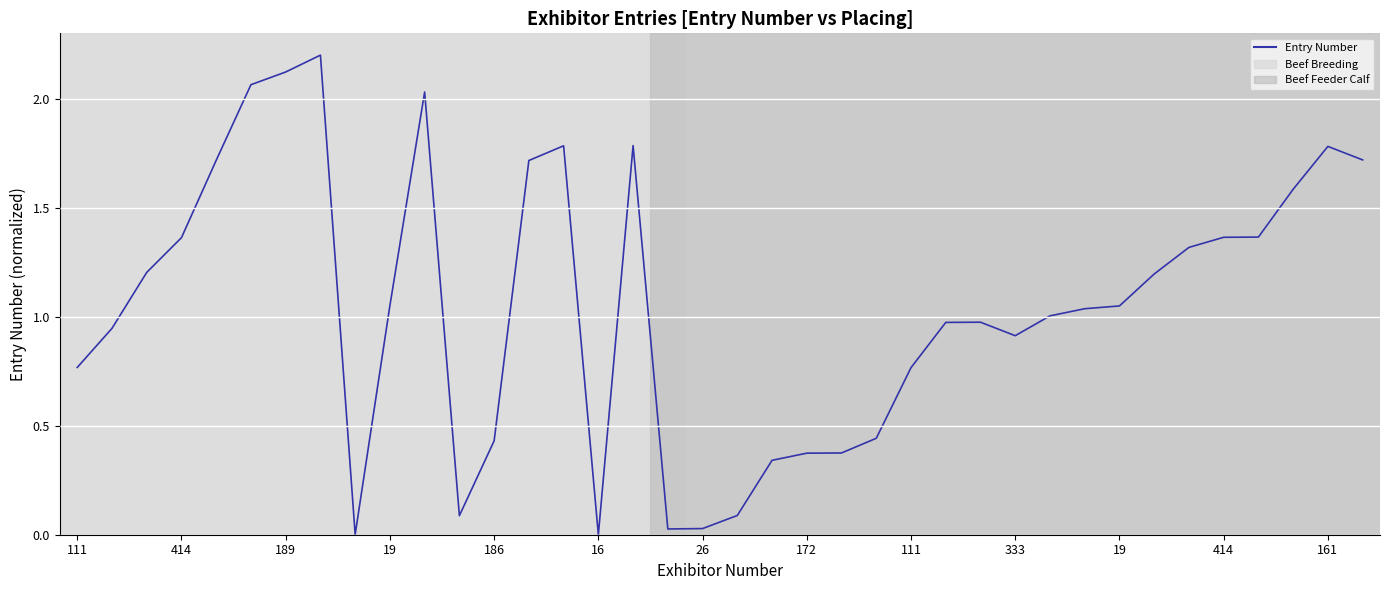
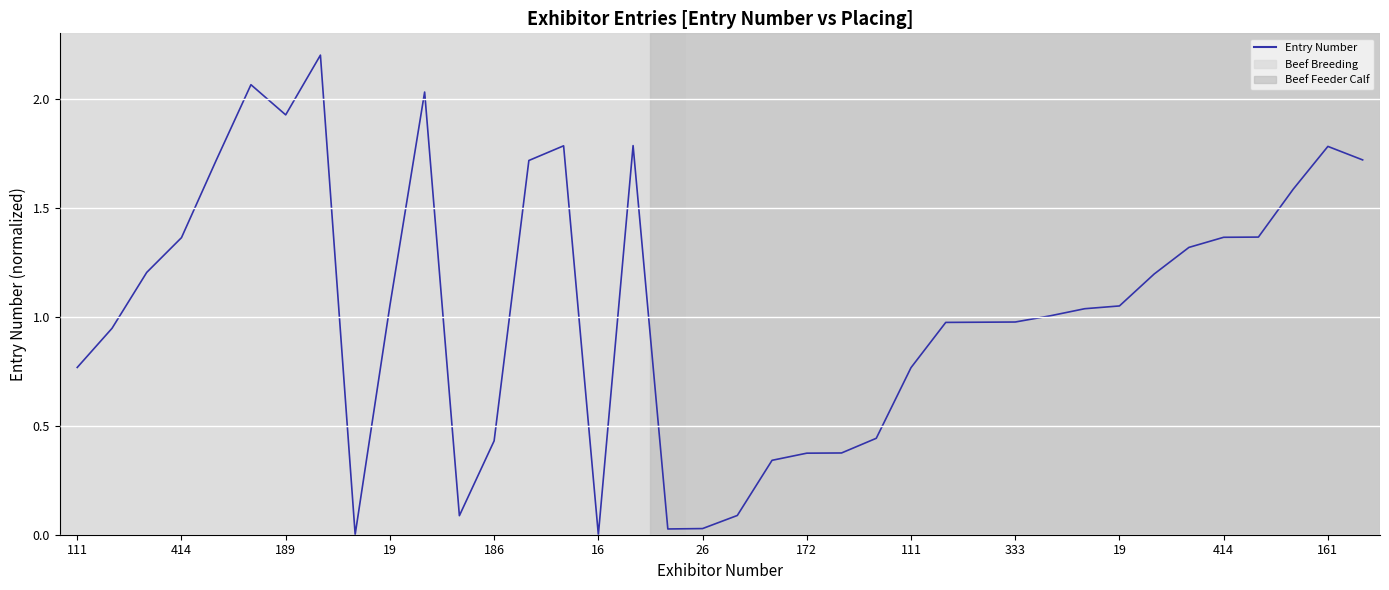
  {
-   "189": 2.12,
+   "189": 1.93,
    "186": 0.43,
    "172": 0.37,
-   "333": 0.91,
+   "333": 0.98,
    "161": 1.78
  }
